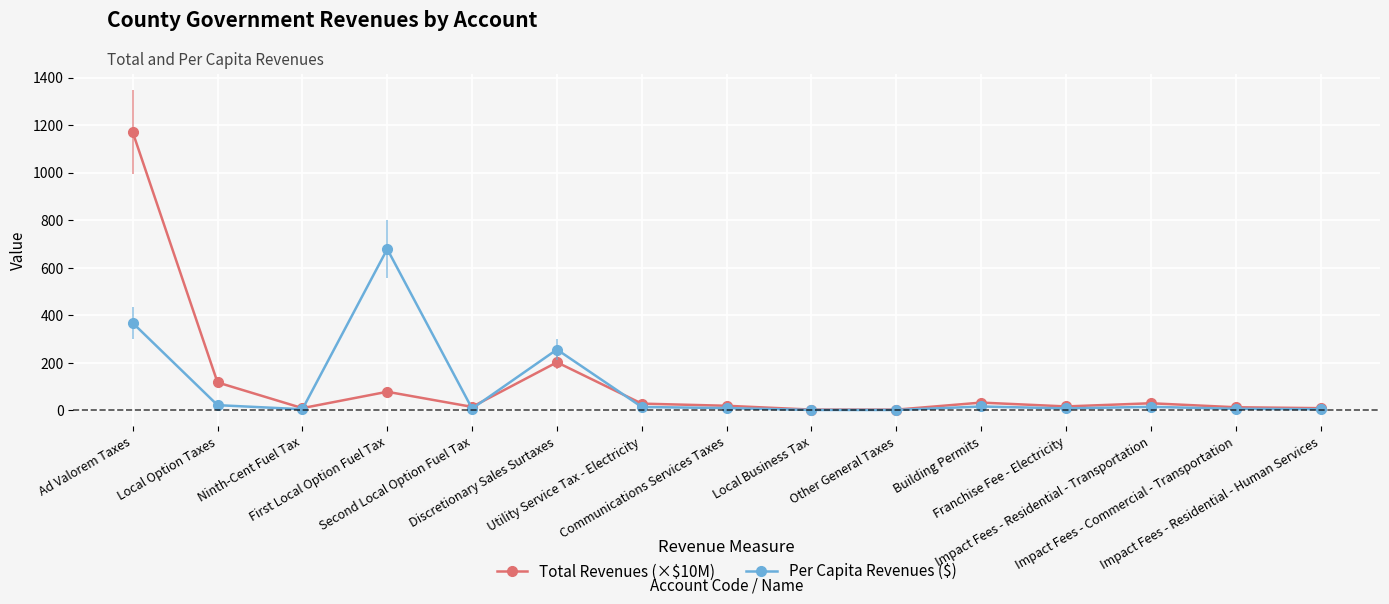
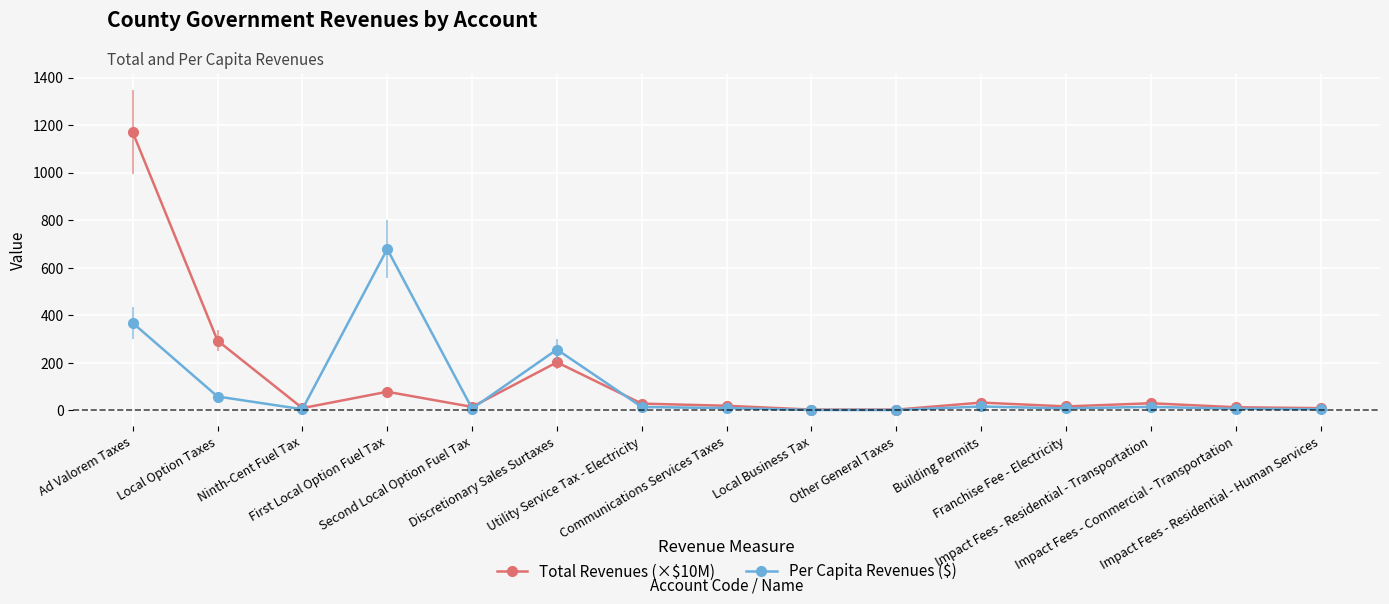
  {
    "Total Revenues (×$10M)": {
      "Ad Valorem Taxes": 1170,
-     "Local Option Taxes": 120,
+     "Local Option Taxes": 290,
      "First Local Option Fuel Tax": 80,
      "Discretionary Sales Surtaxes": 200,
      "Utility Service Tax - Electricity": 30,
      "Building Permits": 30,
      "Impact Fees - Residential - Transportation": 30
    },
    "Per Capita Revenues ($)": {
      "Ad Valorem Taxes": 370,
-     "Local Option Taxes": 20,
+     "Local Option Taxes": 60,
      "First Local Option Fuel Tax": 680,
      "Discretionary Sales Surtaxes": 260,
      "Utility Service Tax - Electricity": 10,
      "Building Permits": 20,
      "Impact Fees - Residential - Transportation": 10
    }
  }
